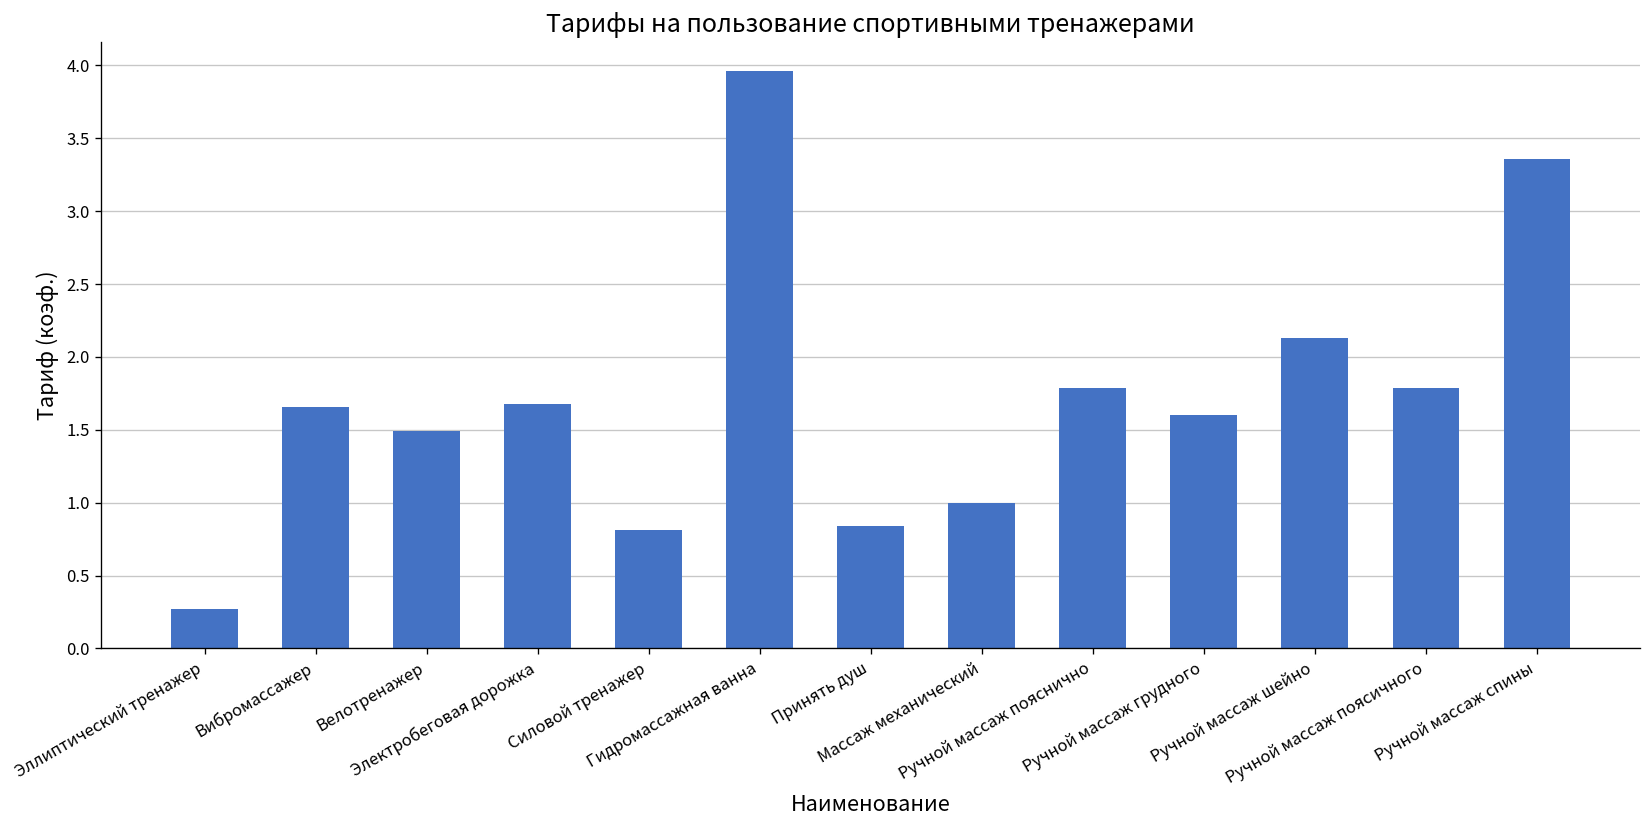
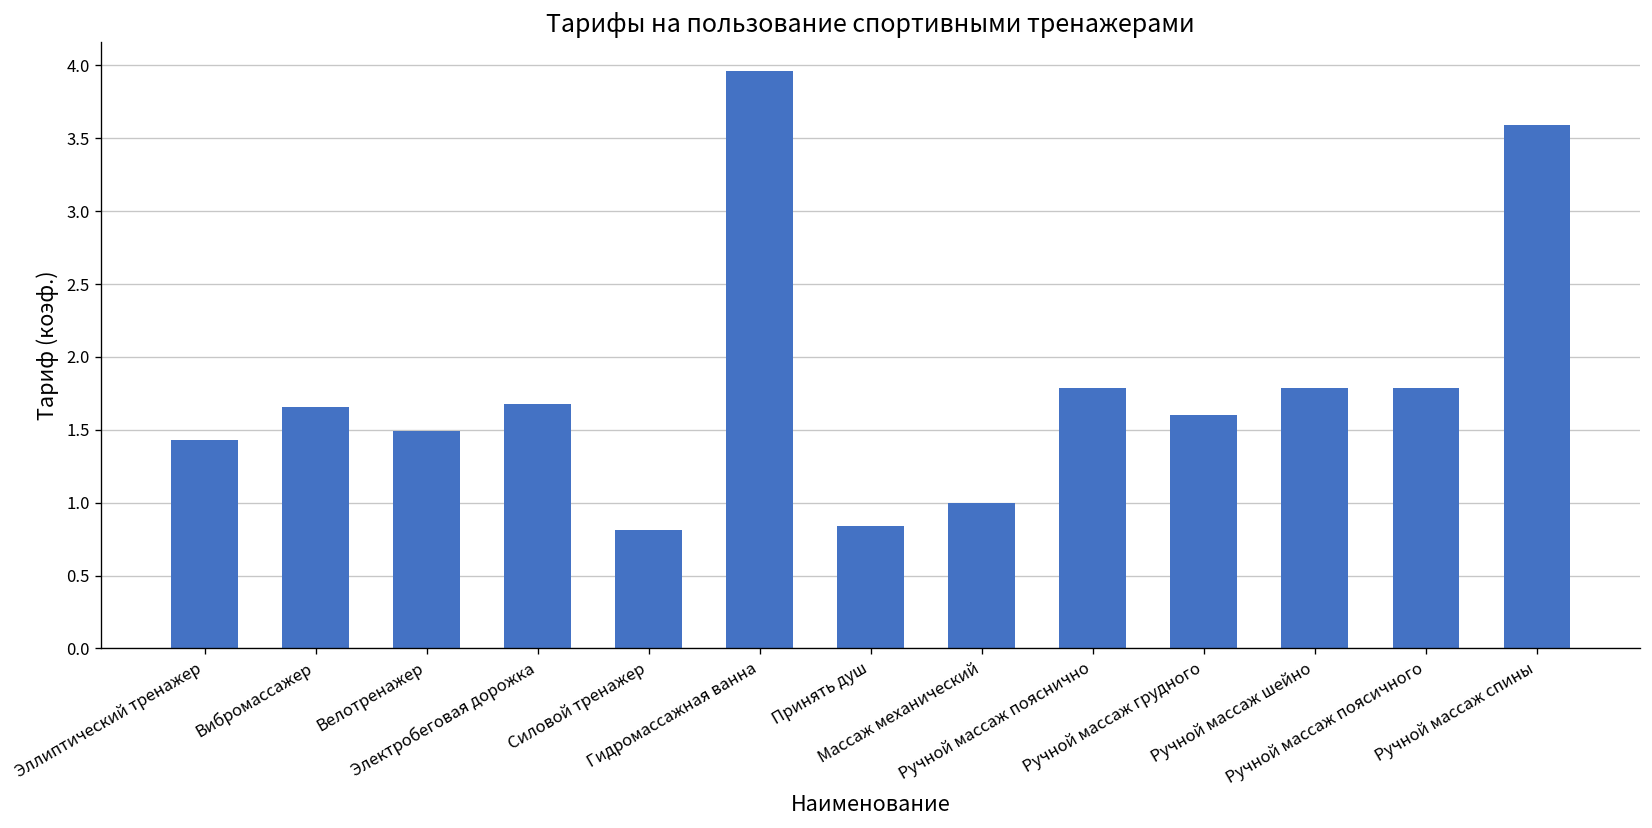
  {
-   "Эллиптический тренажер": 0.27,
+   "Эллиптический тренажер": 1.43,
    "Вибромассажер": 1.66,
    "Велотренажер": 1.49,
    "Электробеговая дорожка": 1.68,
    "Силовой тренажер": 0.81,
    "Гидромассажная ванна": 3.96,
    "Принять душ": 0.84,
    "Массаж механический": 1.00,
    "Ручной массаж пояснично": 1.79,
    "Ручной массаж грудного": 1.60,
-   "Ручной массаж шейно": 2.13,
+   "Ручной массаж шейно": 1.79,
    "Ручной массаж поясичного": 1.79,
-   "Ручной массаж спины": 3.36
+   "Ручной массаж спины": 3.59
  }
